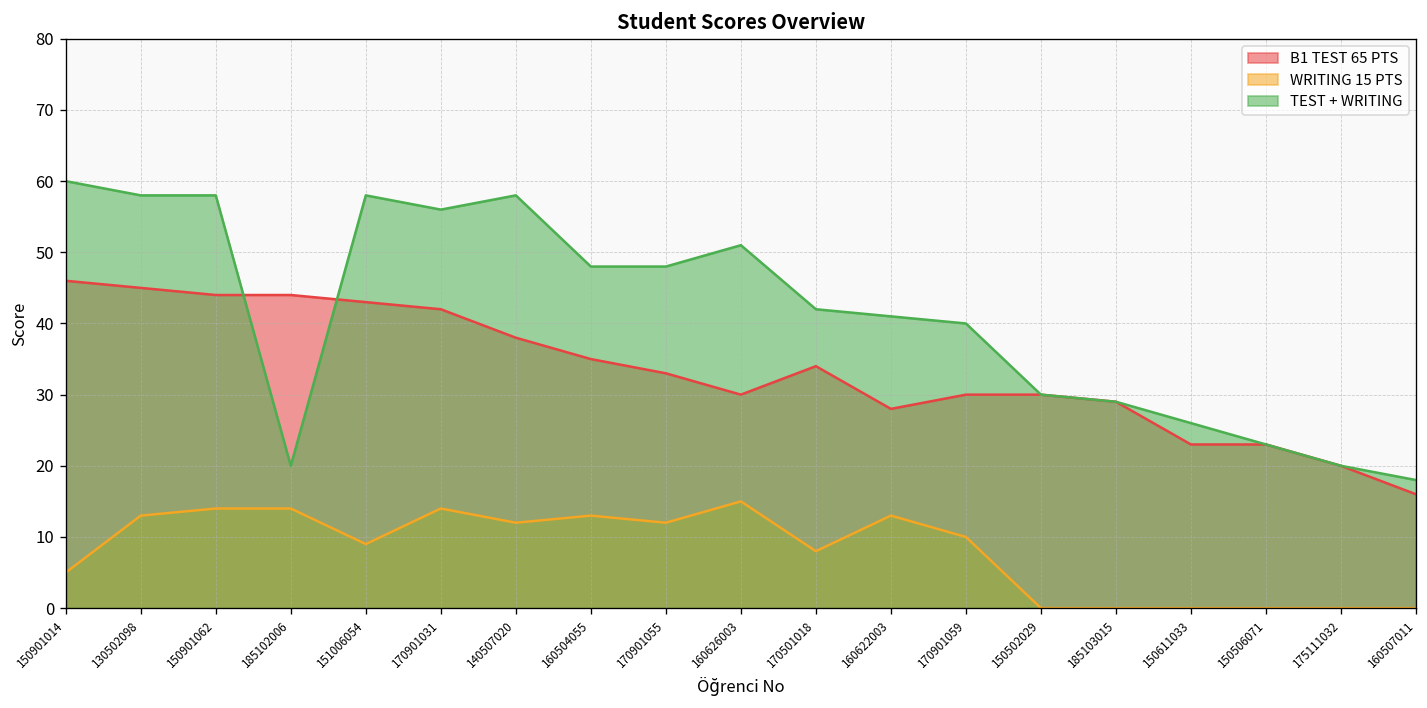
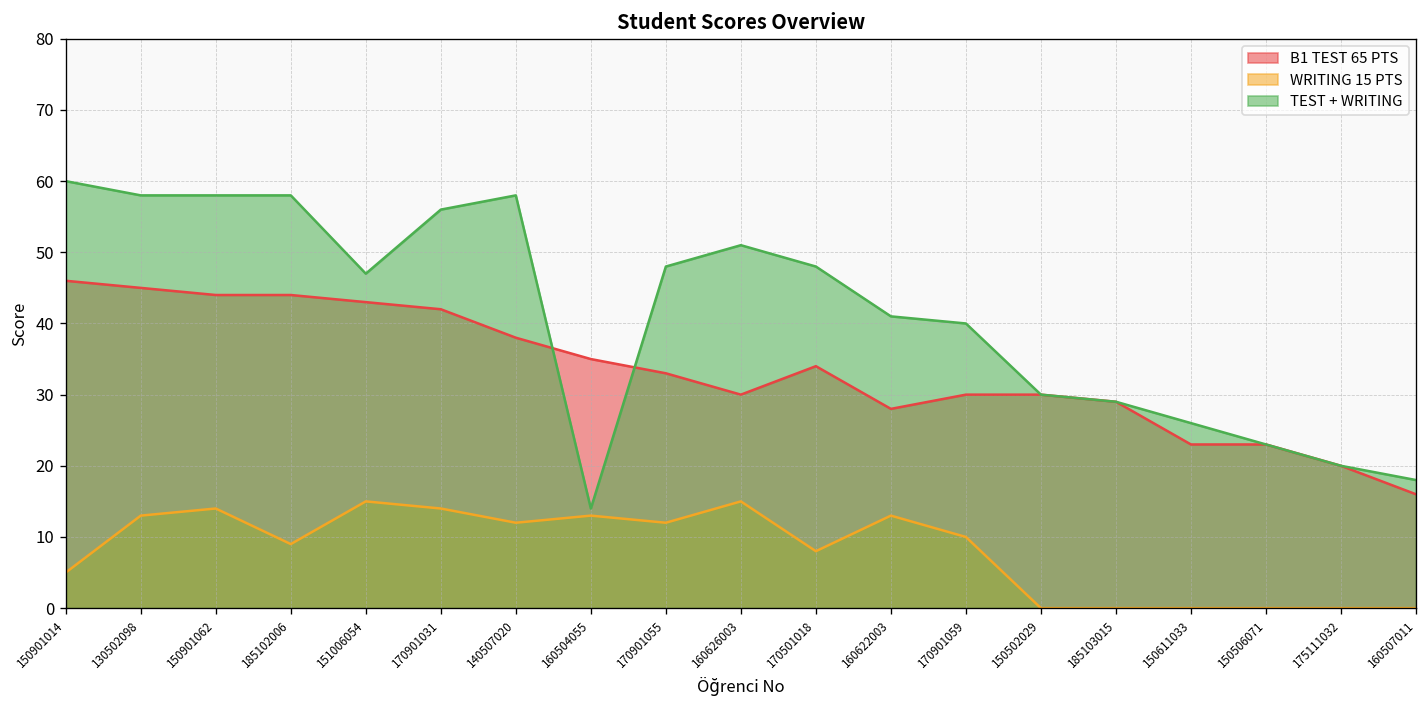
  {
    "B1 TEST 65 PTS": {
      "150901014": 46,
      "130502098": 45,
      "150901062": 44,
      "185102006": 44,
      "151006054": 43,
      "170901031": 42,
      "140507020": 38,
      "160504055": 35,
      "170901055": 33,
      "160626003": 30,
      "170501018": 34,
      "160622003": 28,
      "170901059": 30,
      "150611033": 23,
      "160507011": 16
    },
    "WRITING 15 PTS": {
      "150901014": 5,
      "130502098": 13,
      "150901062": 14,
-     "185102006": 14,
-     "151006054": 9,
+     "185102006": 9,
+     "151006054": 15,
      "170901031": 14,
      "140507020": 12,
      "160504055": 13,
      "170901055": 12,
      "160626003": 15,
      "170501018": 8,
      "160622003": 13,
      "170901059": 10,
      "150502029": 0,
      "185103015": 0,
      "150611033": 0,
      "150506071": 0,
      "175111032": 0,
      "160507011": 0
    },
    "TEST + WRITING": {
      "150901014": 60,
      "130502098": 58,
      "150901062": 58,
-     "185102006": 20,
-     "151006054": 58,
+     "185102006": 58,
+     "151006054": 47,
      "170901031": 56,
      "140507020": 58,
-     "160504055": 48,
+     "160504055": 14,
      "170901055": 48,
      "160626003": 51,
-     "170501018": 42,
+     "170501018": 48,
      "160622003": 41,
      "170901059": 40,
      "150611033": 26,
      "160507011": 18
    }
  }
